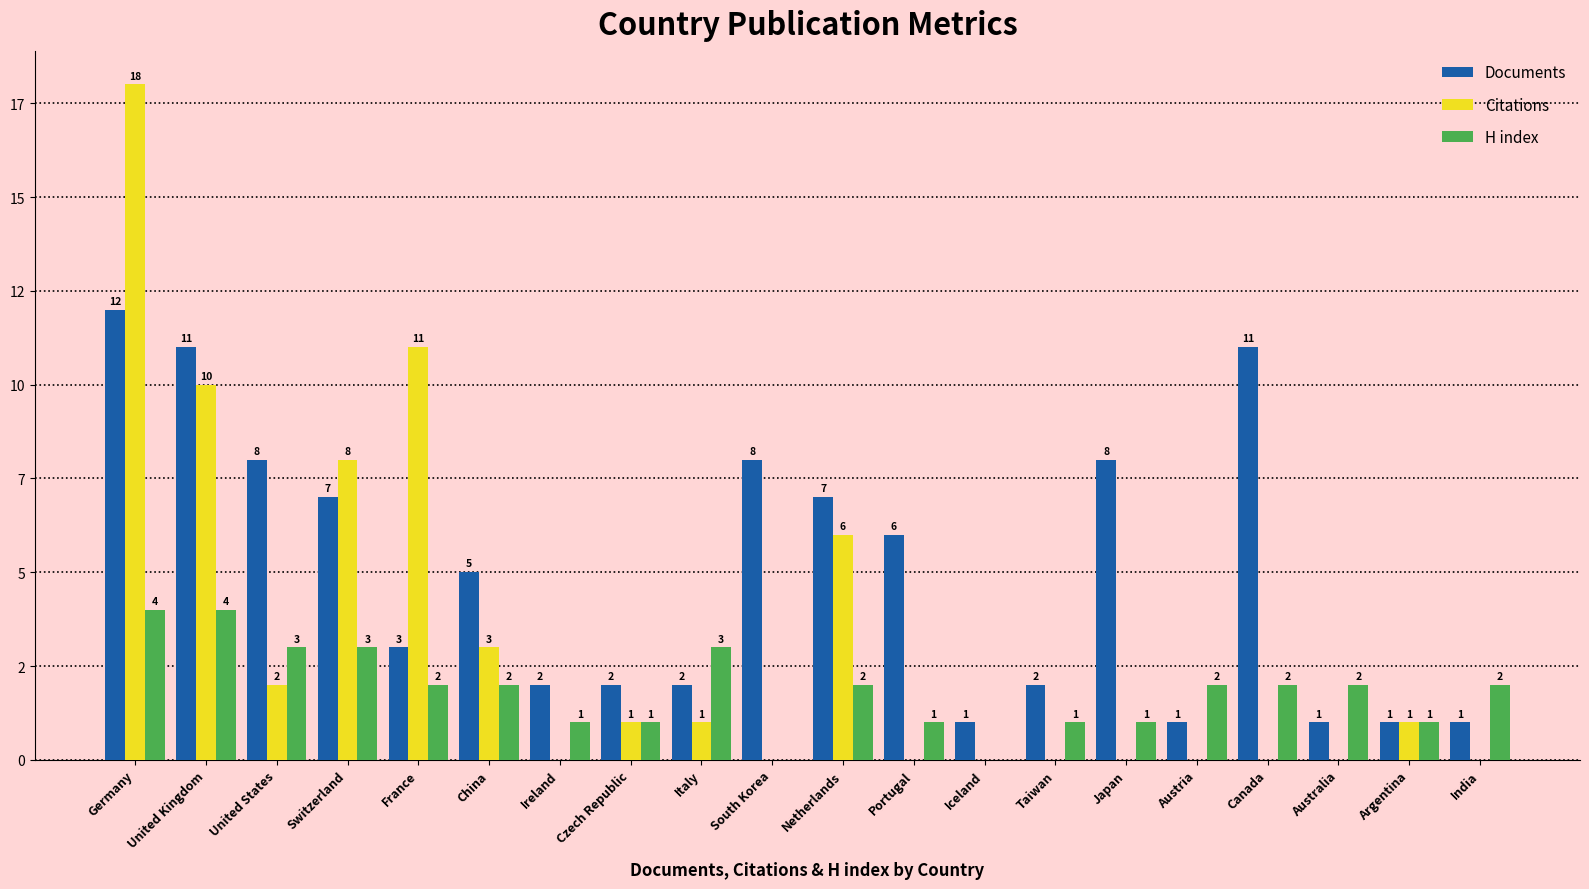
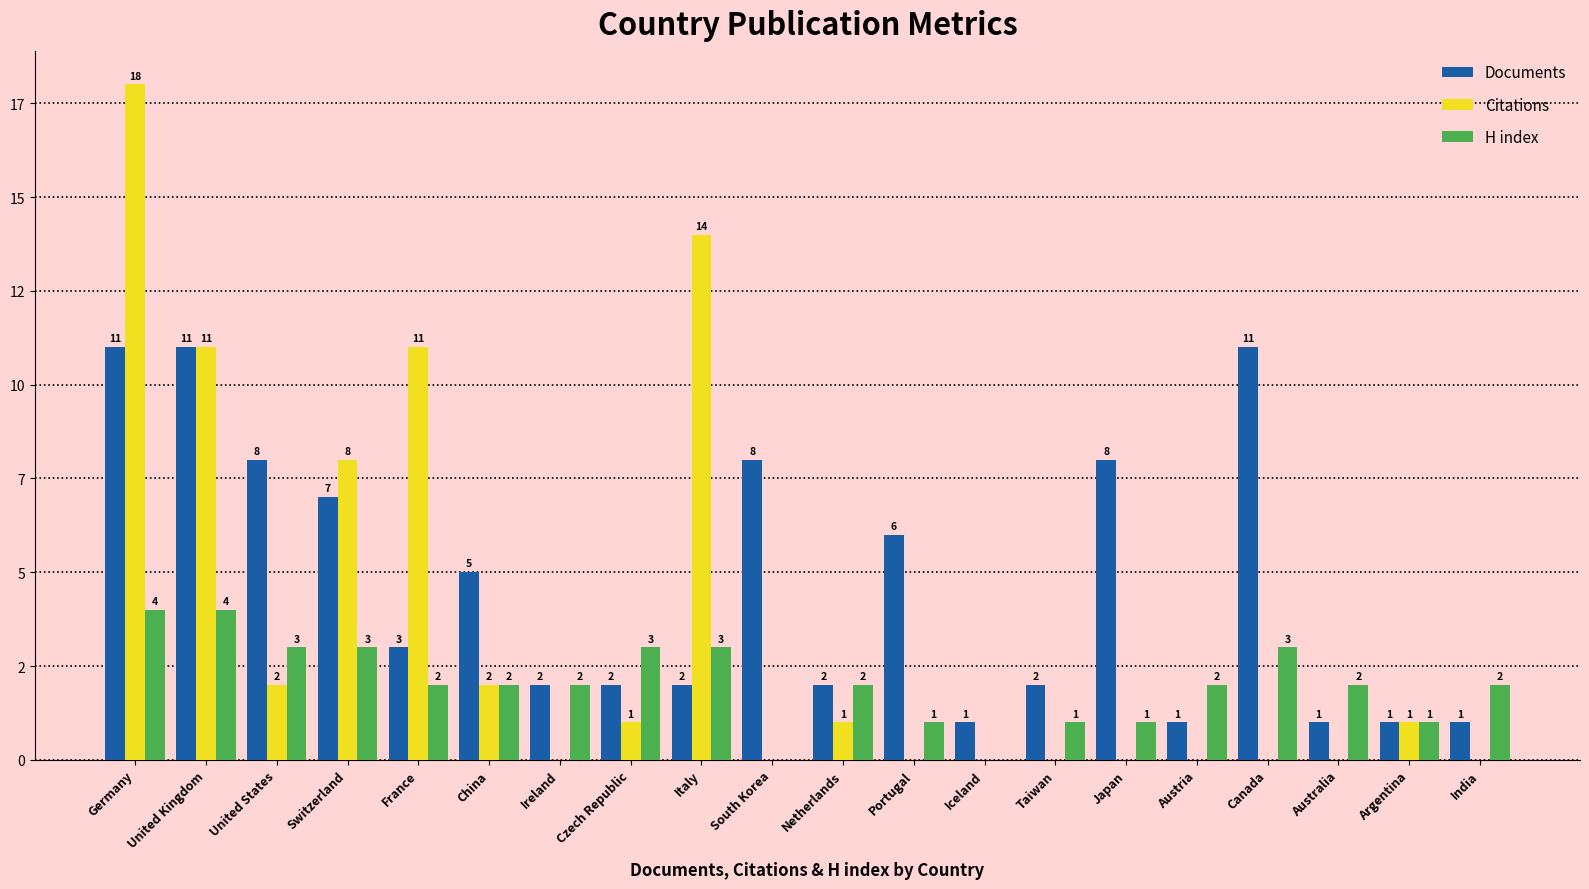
  {
    "Documents": {
-     "Germany": 12,
+     "Germany": 11,
      "United Kingdom": 11,
      "United States": 8,
      "Switzerland": 7,
      "France": 3,
      "China": 5,
      "Ireland": 2,
      "Czech Republic": 2,
      "Italy": 2,
      "South Korea": 8,
-     "Netherlands": 7,
+     "Netherlands": 2,
      "Portugal": 6,
      "Iceland": 1,
      "Taiwan": 2,
      "Japan": 8,
      "Austria": 1,
      "Canada": 11,
      "Australia": 1,
      "Argentina": 1,
      "India": 1
    },
    "Citations": {
      "Germany": 18,
-     "United Kingdom": 10,
+     "United Kingdom": 11,
      "United States": 2,
      "Switzerland": 8,
      "France": 11,
-     "China": 3,
+     "China": 2,
      "Czech Republic": 1,
-     "Italy": 1,
-     "Netherlands": 6,
+     "Italy": 14,
+     "Netherlands": 1,
      "Argentina": 1
    },
    "H index": {
      "Germany": 4,
      "United Kingdom": 4,
      "United States": 3,
      "Switzerland": 3,
      "France": 2,
      "China": 2,
-     "Ireland": 1,
-     "Czech Republic": 1,
+     "Ireland": 2,
+     "Czech Republic": 3,
      "Italy": 3,
      "Netherlands": 2,
      "Portugal": 1,
      "Taiwan": 1,
      "Japan": 1,
      "Austria": 2,
-     "Canada": 2,
+     "Canada": 3,
      "Australia": 2,
      "Argentina": 1,
      "India": 2
    }
  }
